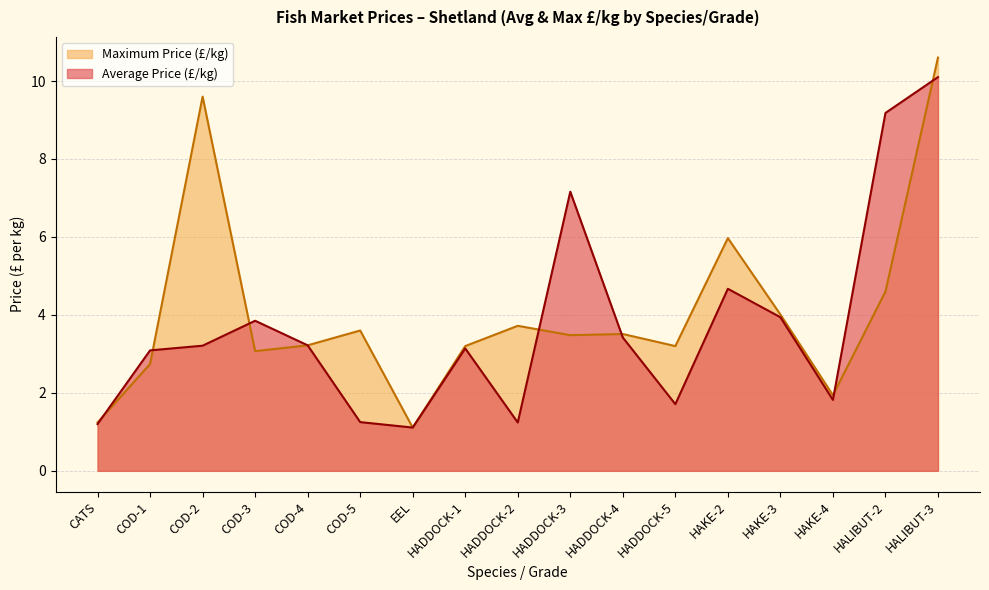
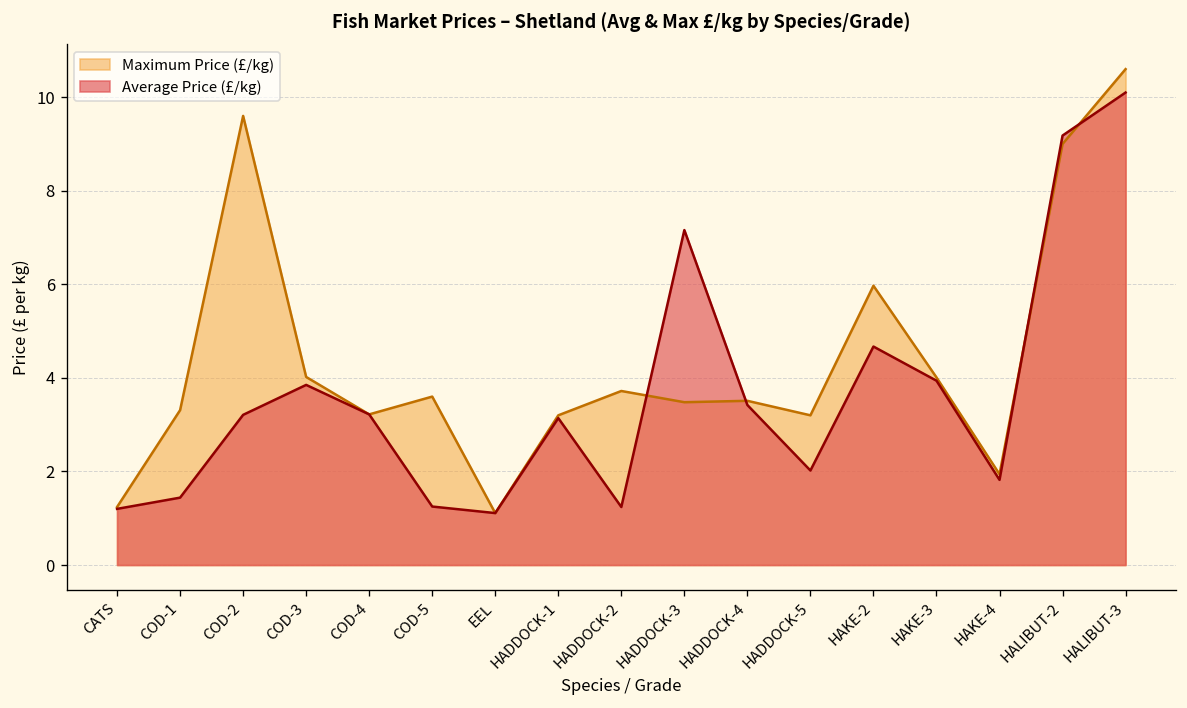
  {
    "Maximum Price (£/kg)": {
-     "COD-1": 2.7,
+     "COD-1": 3.3,
      "COD-2": 9.6,
-     "COD-3": 3.1,
+     "COD-3": 4.0,
      "COD-5": 3.6,
      "HADDOCK-2": 3.7,
      "HADDOCK-3": 3.5,
      "HADDOCK-4": 3.5,
      "HADDOCK-5": 3.2,
      "HAKE-2": 6.0,
      "HAKE-3": 4.0,
      "HAKE-4": 1.9,
-     "HALIBUT-2": 4.6,
+     "HALIBUT-2": 9.0,
      "HALIBUT-3": 10.6
    },
    "Average Price (£/kg)": {
-     "COD-1": 3.1,
+     "COD-1": 1.4,
      "COD-2": 3.2,
      "COD-3": 3.9,
      "COD-5": 1.3,
      "HADDOCK-2": 1.2,
      "HADDOCK-3": 7.2,
      "HADDOCK-4": 3.4,
-     "HADDOCK-5": 1.7,
+     "HADDOCK-5": 2.0,
      "HAKE-2": 4.7,
      "HAKE-3": 3.9,
      "HAKE-4": 1.8,
      "HALIBUT-2": 9.2,
      "HALIBUT-3": 10.1
    }
  }
